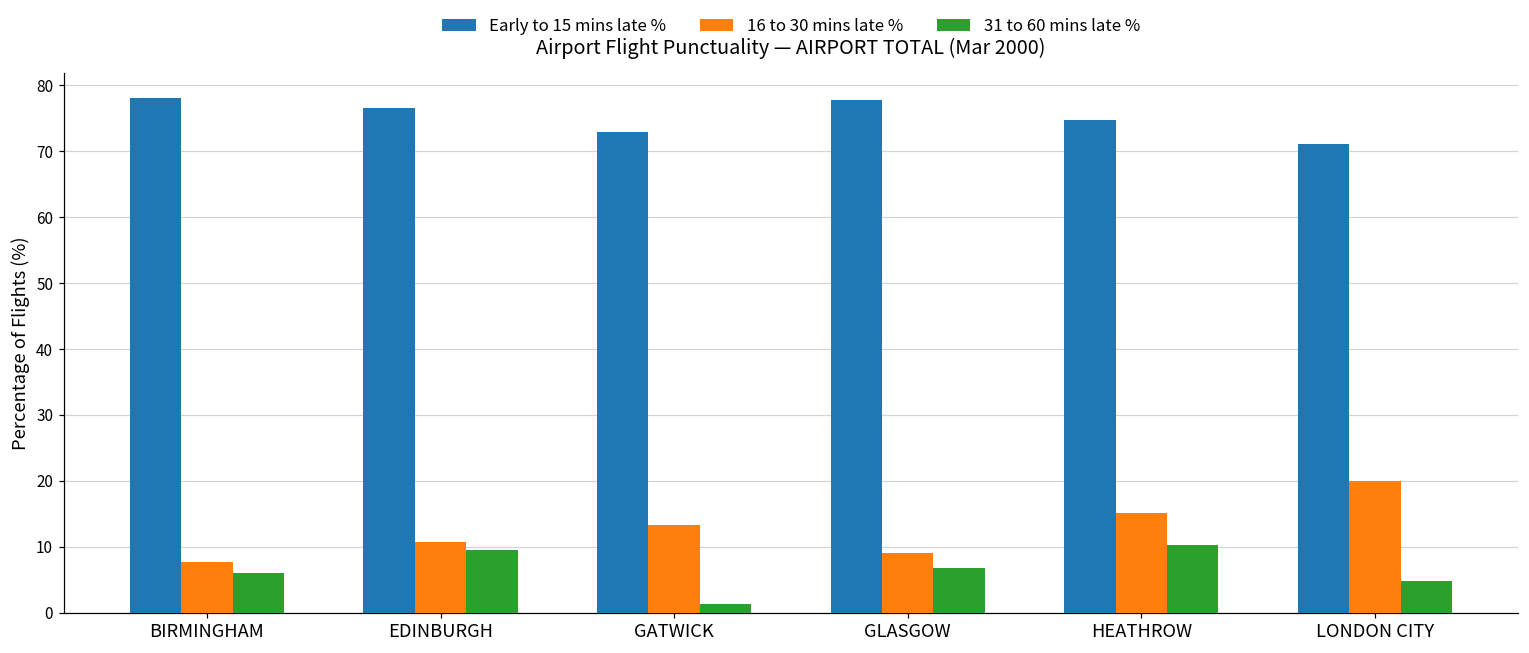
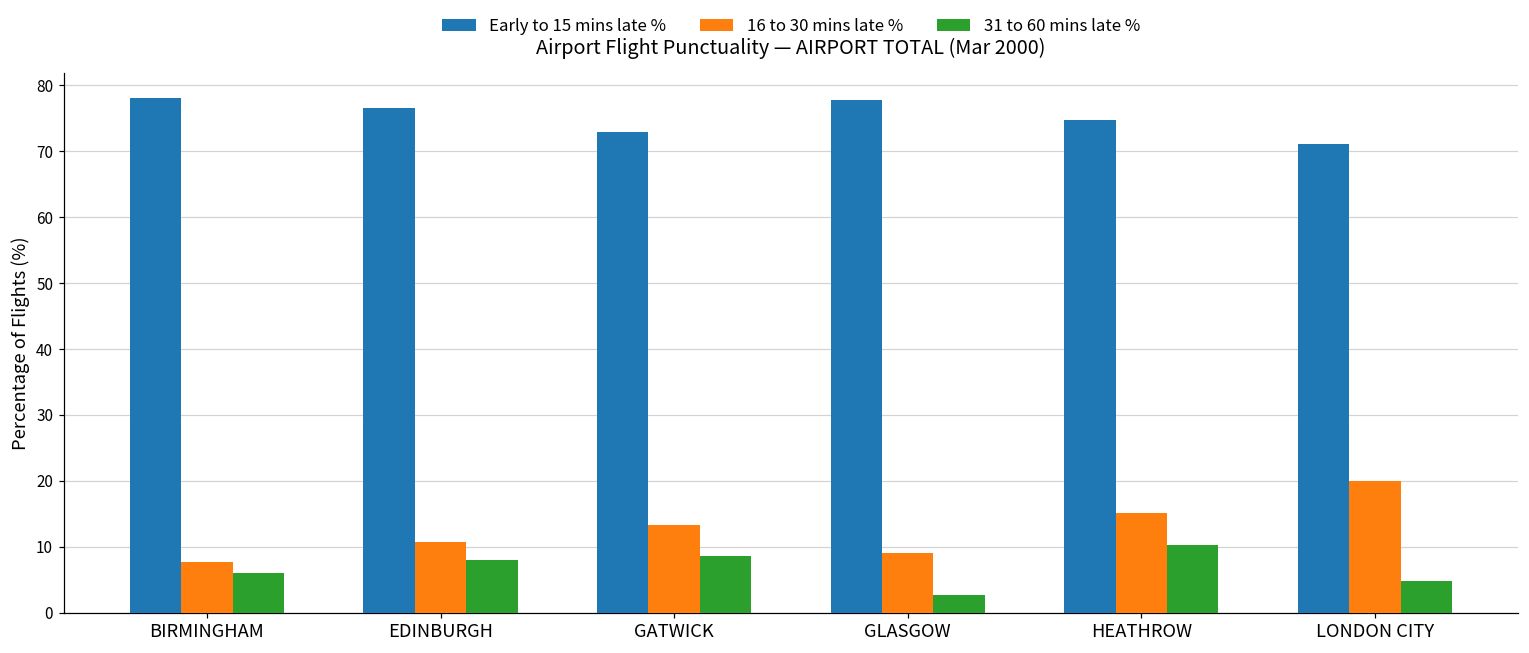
  {
    "Early to 15 mins late %": {
      "BIRMINGHAM": 78,
      "EDINBURGH": 76,
      "GATWICK": 73,
      "GLASGOW": 78,
      "HEATHROW": 75,
      "LONDON CITY": 71
    },
    "16 to 30 mins late %": {
      "BIRMINGHAM": 8,
      "EDINBURGH": 11,
      "GATWICK": 13,
      "GLASGOW": 9,
      "HEATHROW": 15,
      "LONDON CITY": 20
    },
    "31 to 60 mins late %": {
      "BIRMINGHAM": 6,
-     "EDINBURGH": 10,
-     "GATWICK": 1,
-     "GLASGOW": 7,
+     "EDINBURGH": 8,
+     "GATWICK": 9,
+     "GLASGOW": 3,
      "HEATHROW": 10,
      "LONDON CITY": 5
    }
  }
